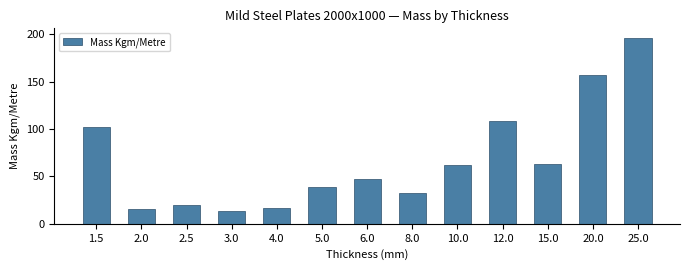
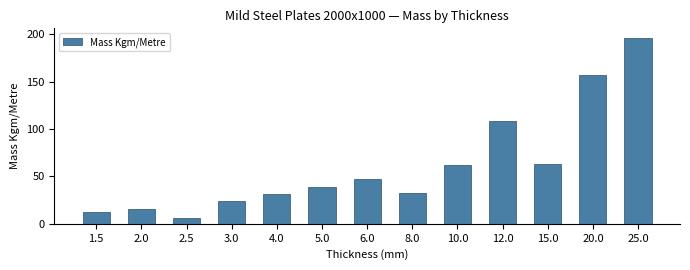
  {
-   "1.5": 100,
+   "1.5": 10,
    "2.0": 20,
-   "2.5": 20,
-   "3.0": 10,
-   "4.0": 20,
+   "2.5": 10,
+   "3.0": 20,
+   "4.0": 30,
    "5.0": 40,
    "6.0": 50,
    "8.0": 30,
    "10.0": 60,
    "12.0": 110,
    "15.0": 60,
    "20.0": 160,
    "25.0": 200
  }
